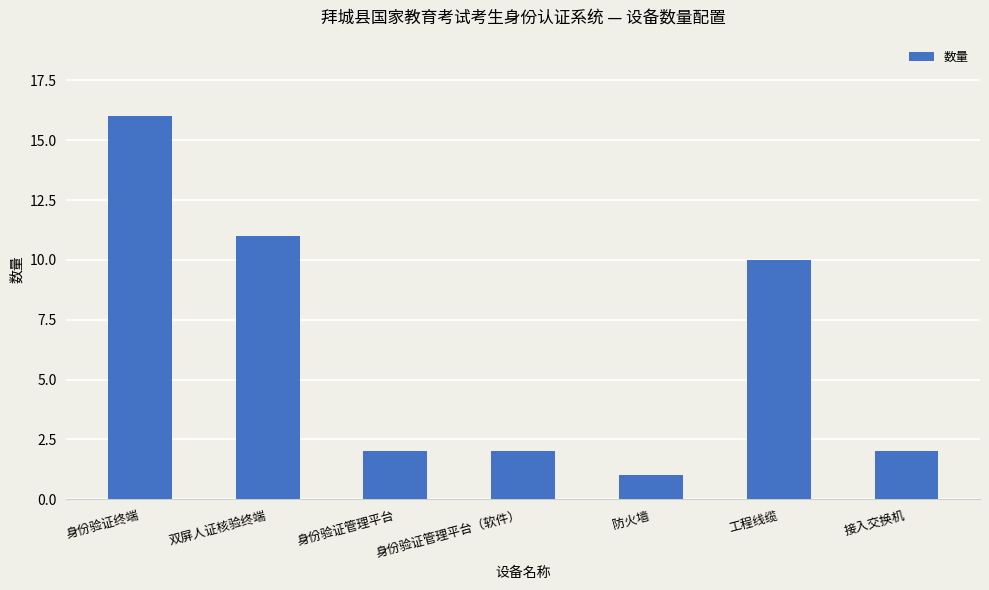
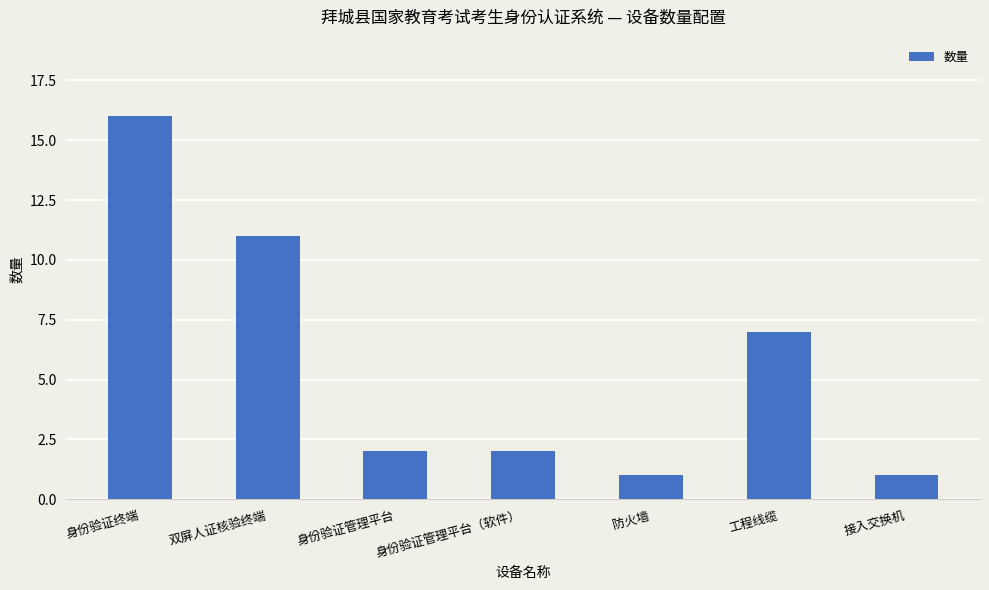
  {
    "身份验证终端": 16,
    "双屏人证核验终端": 11,
    "身份验证管理平台": 2,
    "身份验证管理平台（软件）": 2,
    "防火墙": 1,
-   "工程线缆": 10,
-   "接入交换机": 2
+   "工程线缆": 7,
+   "接入交换机": 1
  }
